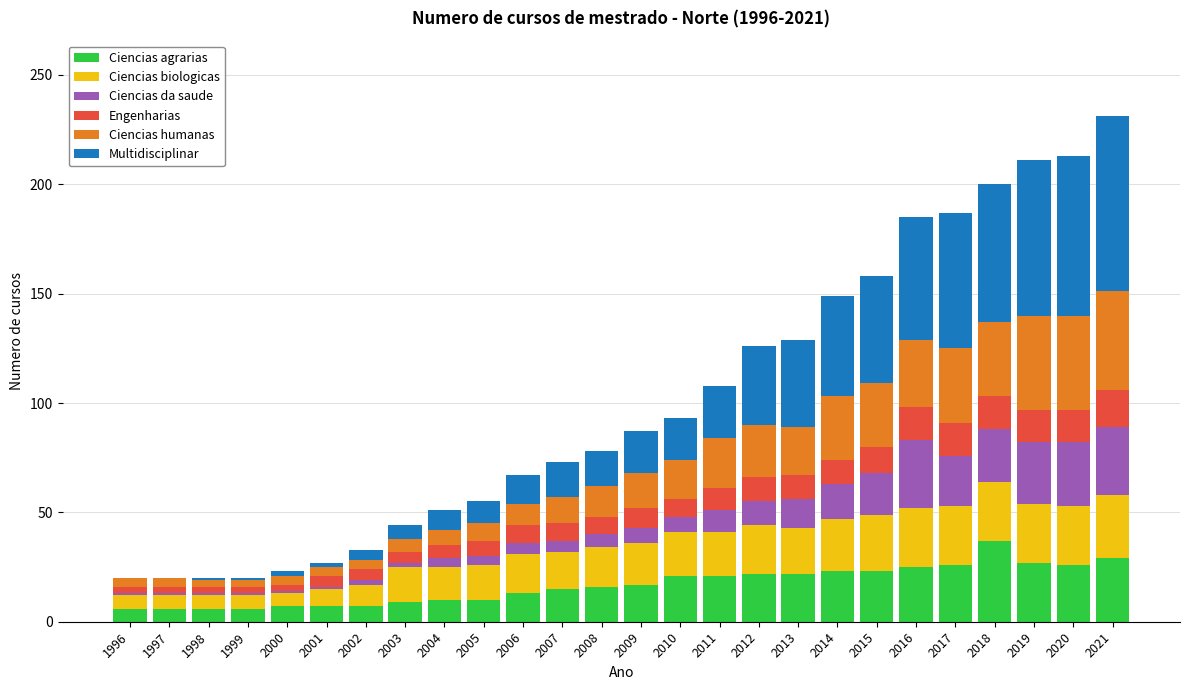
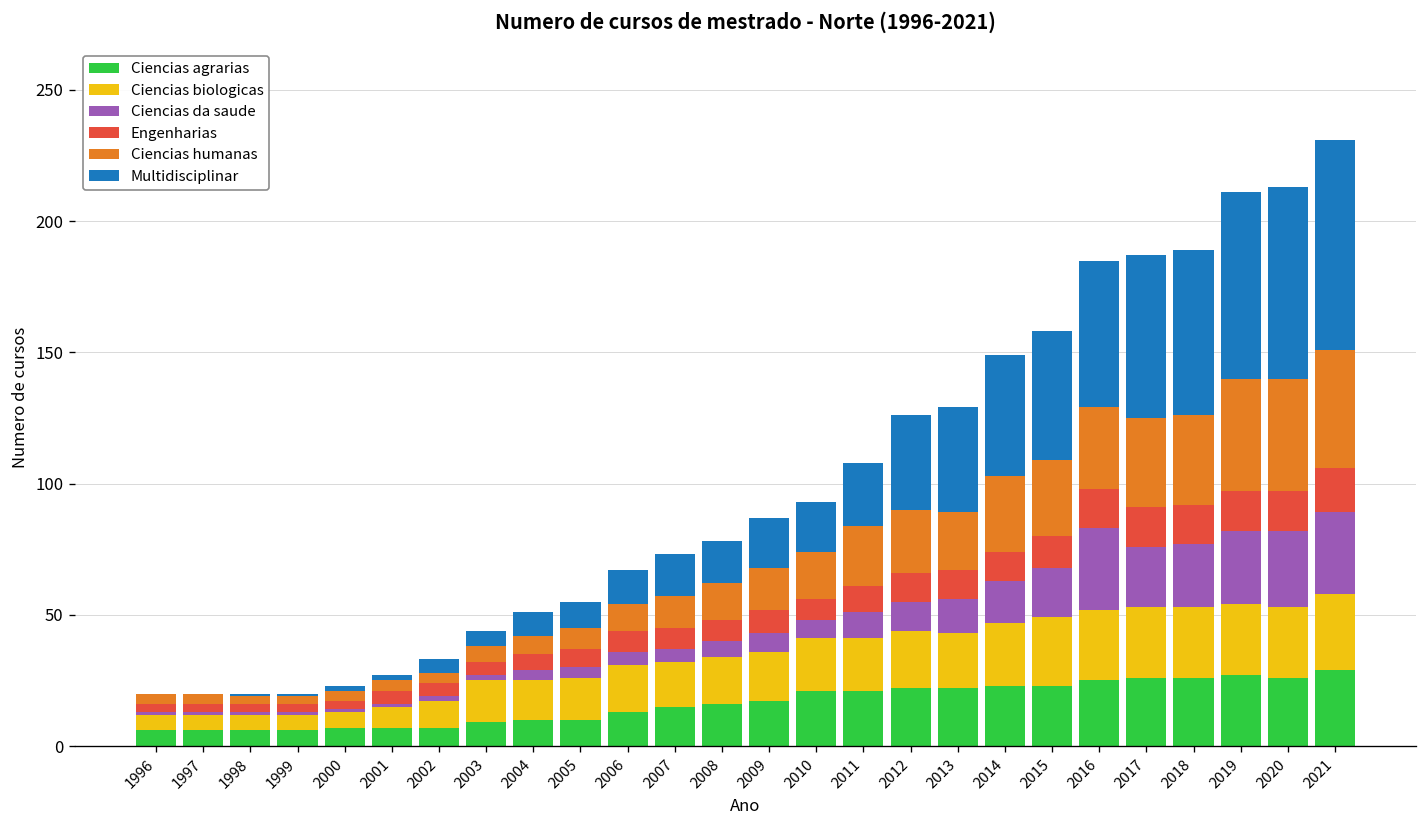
  {
    "Ciencias agrarias": {
      "1996": 6,
      "1997": 6,
      "1998": 6,
      "1999": 6,
      "2000": 7,
      "2001": 7,
      "2002": 7,
      "2003": 9,
      "2004": 10,
      "2005": 10,
      "2006": 13,
      "2007": 15,
      "2008": 16,
      "2009": 17,
      "2010": 21,
      "2011": 21,
      "2012": 22,
      "2013": 22,
      "2014": 23,
      "2015": 23,
      "2016": 25,
      "2017": 26,
-     "2018": 37,
+     "2018": 26,
      "2019": 27,
      "2020": 26,
      "2021": 29
    },
    "Ciencias biologicas": {
      "1996": 6,
      "1997": 6,
      "1998": 6,
      "1999": 6,
      "2000": 6,
      "2001": 8,
      "2002": 10,
      "2003": 16,
      "2004": 15,
      "2005": 16,
      "2006": 18,
      "2007": 17,
      "2008": 18,
      "2009": 19,
      "2010": 20,
      "2011": 20,
      "2012": 22,
      "2013": 21,
      "2014": 24,
      "2015": 26,
      "2016": 27,
      "2017": 27,
      "2018": 27,
      "2019": 27,
      "2020": 27,
      "2021": 29
    },
    "Ciencias da saude": {
      "2002": 2,
      "2003": 2,
      "2004": 4,
      "2005": 4,
      "2006": 5,
      "2007": 5,
      "2008": 6,
      "2009": 7,
      "2010": 7,
      "2011": 10,
      "2012": 11,
      "2013": 13,
      "2014": 16,
      "2015": 19,
      "2016": 31,
      "2017": 23,
      "2018": 24,
      "2019": 28,
      "2020": 29,
      "2021": 31
    },
    "Multidisciplinar": {
      "1996": 0,
      "1997": 0,
      "2000": 2,
      "2001": 2,
      "2002": 5,
      "2003": 6,
      "2004": 9,
      "2005": 10,
      "2006": 13,
      "2007": 16,
      "2008": 16,
      "2009": 19,
      "2010": 19,
      "2011": 24,
      "2012": 36,
      "2013": 40,
      "2014": 46,
      "2015": 49,
      "2016": 56,
      "2017": 62,
      "2018": 63,
      "2019": 71,
      "2020": 73,
      "2021": 80
    }
  }
